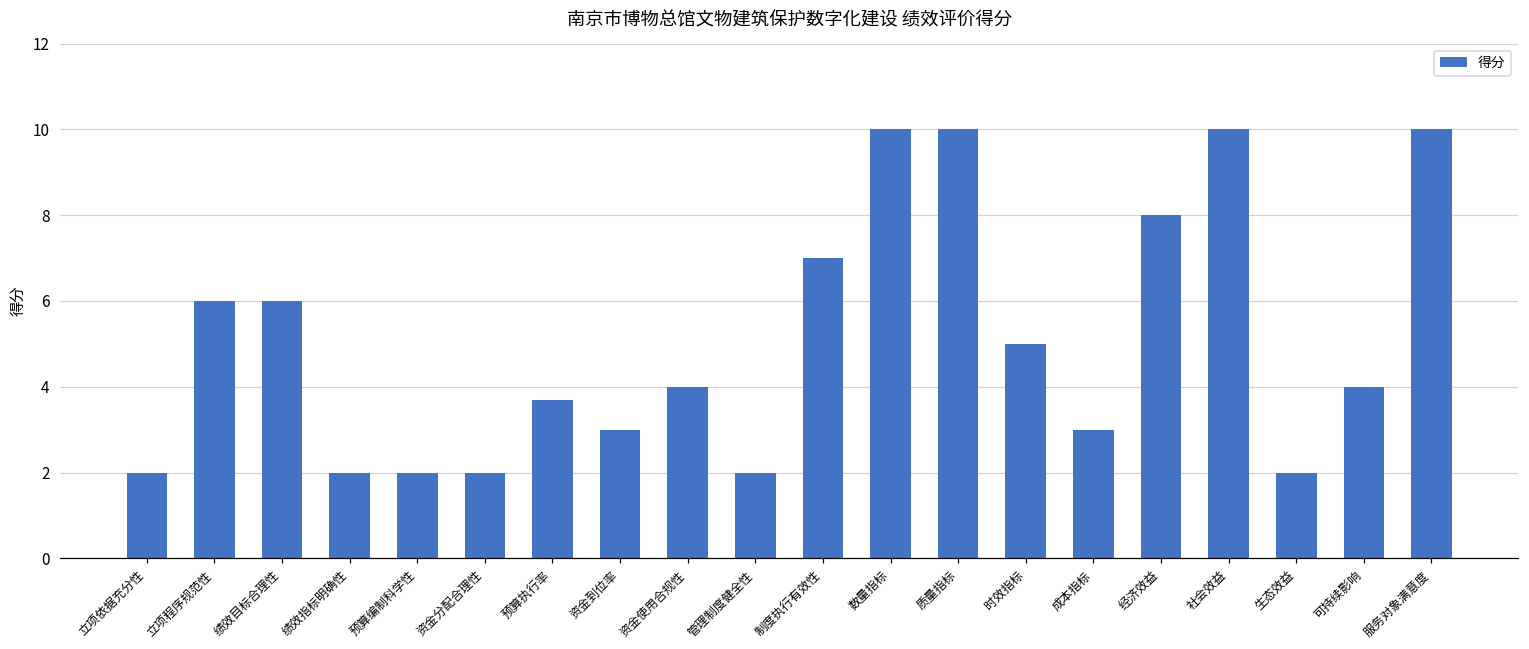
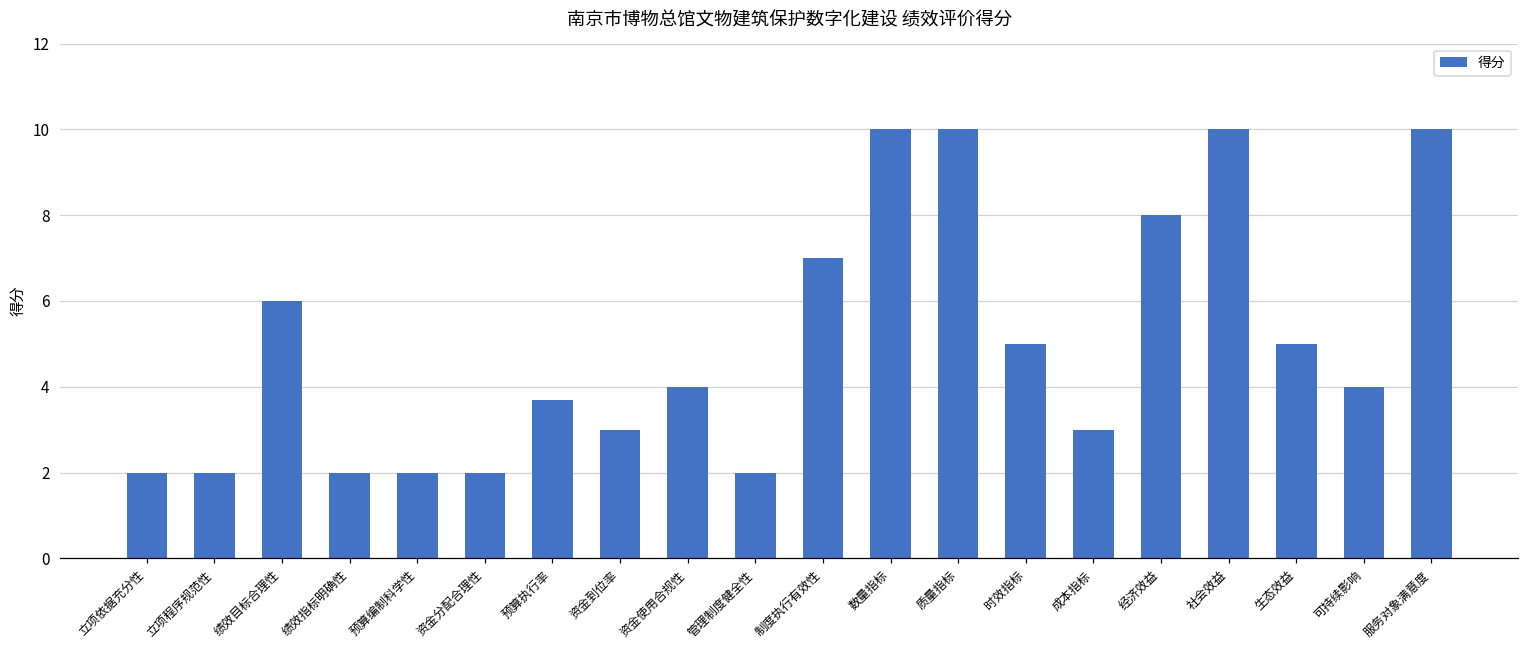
  {
    "立项依据充分性": 2,
-   "立项程序规范性": 6,
+   "立项程序规范性": 2,
    "绩效目标合理性": 6,
    "绩效指标明确性": 2,
    "预算编制科学性": 2,
    "资金分配合理性": 2,
    "预算执行率": 3.7,
    "资金到位率": 3,
    "资金使用合规性": 4,
    "管理制度健全性": 2,
    "制度执行有效性": 7,
    "数量指标": 10,
    "质量指标": 10,
    "时效指标": 5,
    "成本指标": 3,
    "经济效益": 8,
    "社会效益": 10,
-   "生态效益": 2,
+   "生态效益": 5,
    "可持续影响": 4,
    "服务对象满意度": 10
  }
